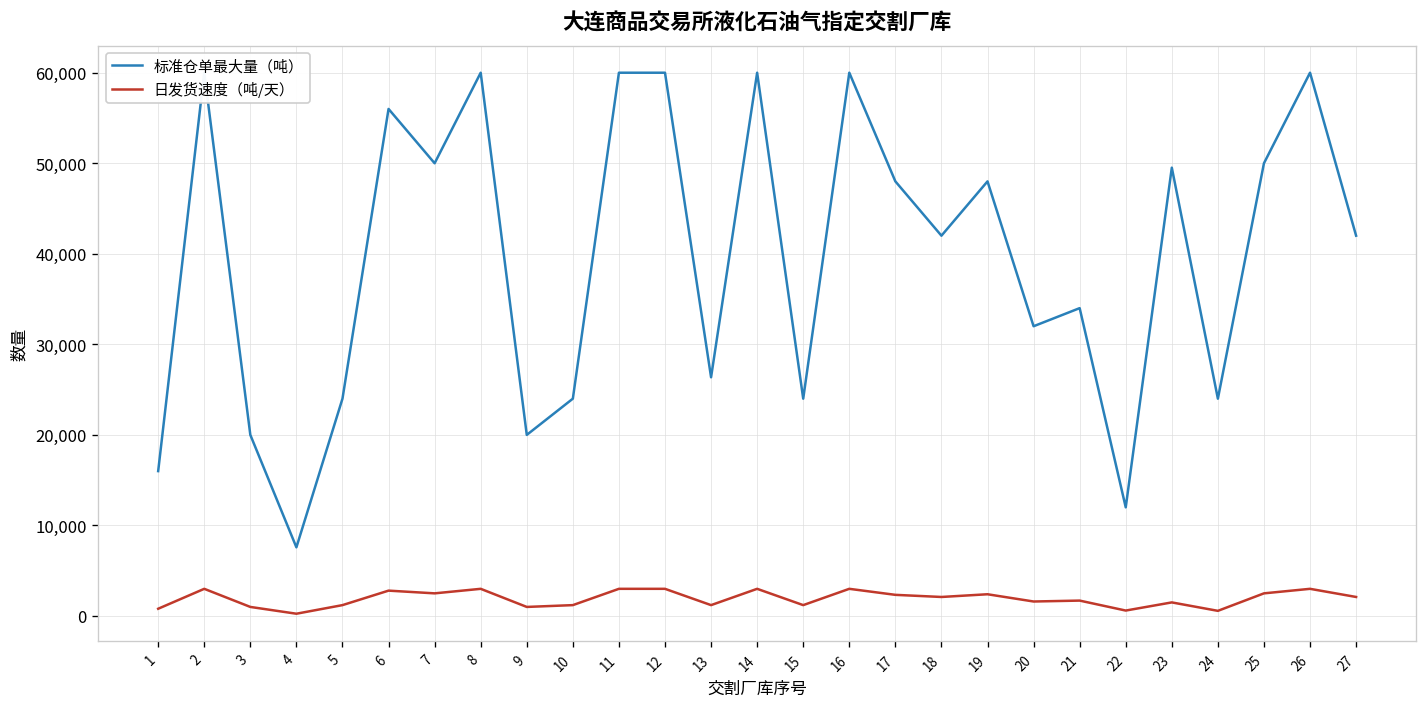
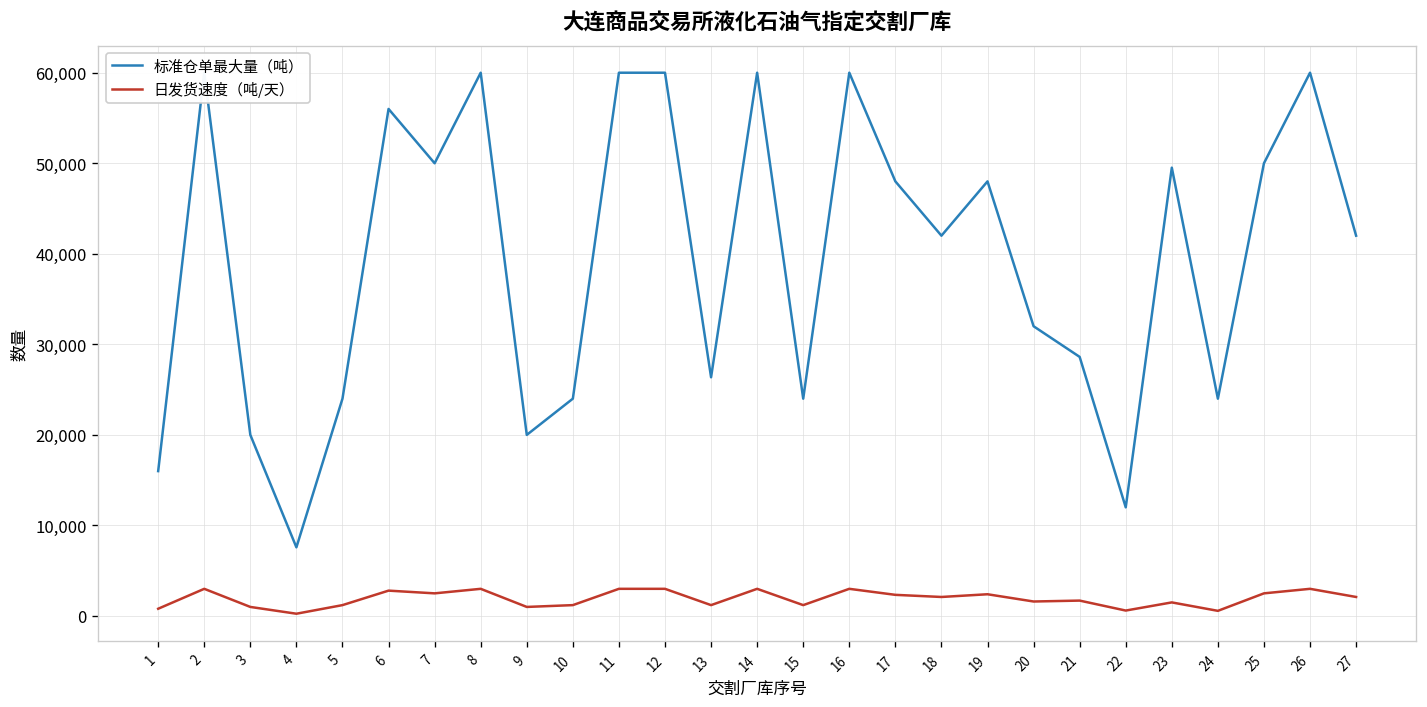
  {
    "标准仓单最大量（吨）": {
      "1": "16,000",
      "3": "20,000",
      "4": "8,000",
      "5": "24,000",
      "6": "56,000",
      "7": "50,000",
      "8": "60,000",
      "9": "20,000",
      "10": "24,000",
      "11": "60,000",
      "12": "60,000",
      "13": "26,000",
      "14": "60,000",
      "15": "24,000",
      "16": "60,000",
      "17": "48,000",
      "18": "42,000",
      "19": "48,000",
      "20": "32,000",
-     "21": "34,000",
+     "21": "29,000",
      "22": "12,000",
      "23": "50,000",
      "24": "24,000",
      "25": "50,000",
      "26": "60,000",
      "27": "42,000"
    },
    "日发货速度（吨/天）": {
      "1": "1,000",
      "2": "3,000",
      "3": "1,000",
      "4": "0",
      "5": "1,000",
      "6": "3,000",
      "7": "3,000",
      "8": "3,000",
      "9": "1,000",
      "10": "1,000",
      "11": "3,000",
      "12": "3,000",
      "13": "1,000",
      "14": "3,000",
      "15": "1,000",
      "16": "3,000",
      "17": "2,000",
      "18": "2,000",
      "19": "2,000",
      "20": "2,000",
      "21": "2,000",
      "22": "1,000",
      "23": "2,000",
      "24": "1,000",
      "25": "3,000",
      "26": "3,000",
      "27": "2,000"
    }
  }
